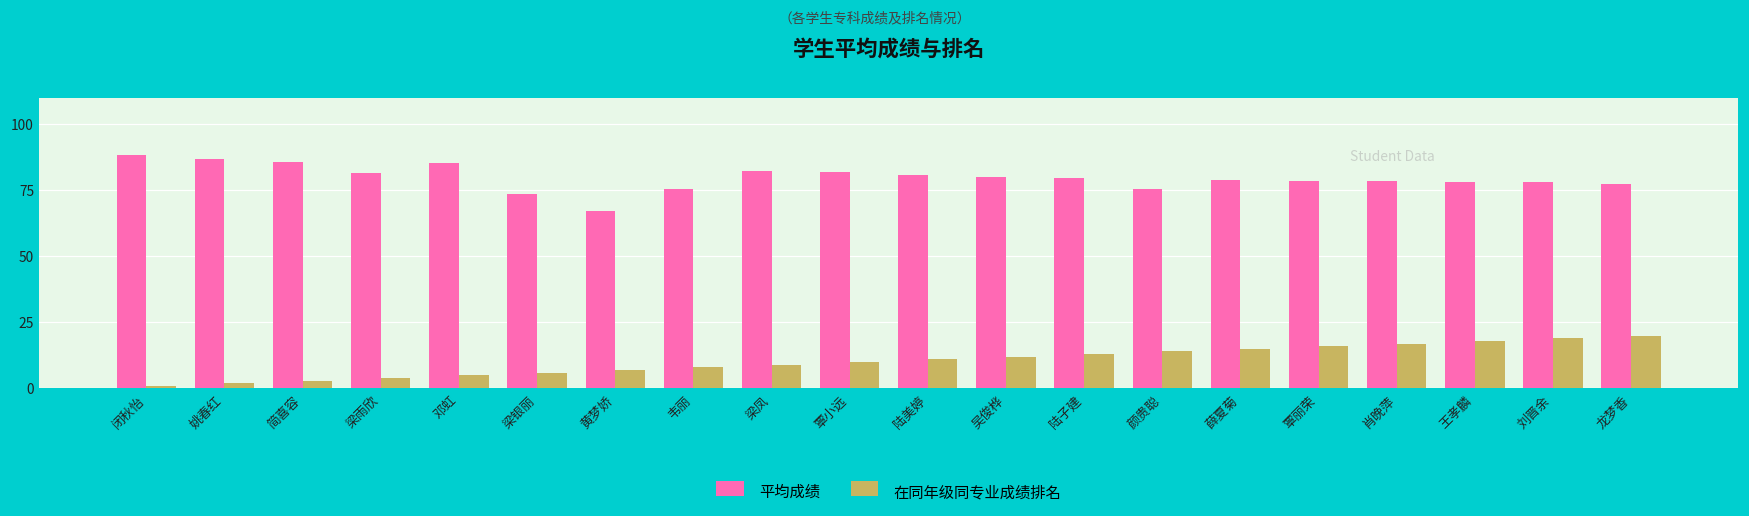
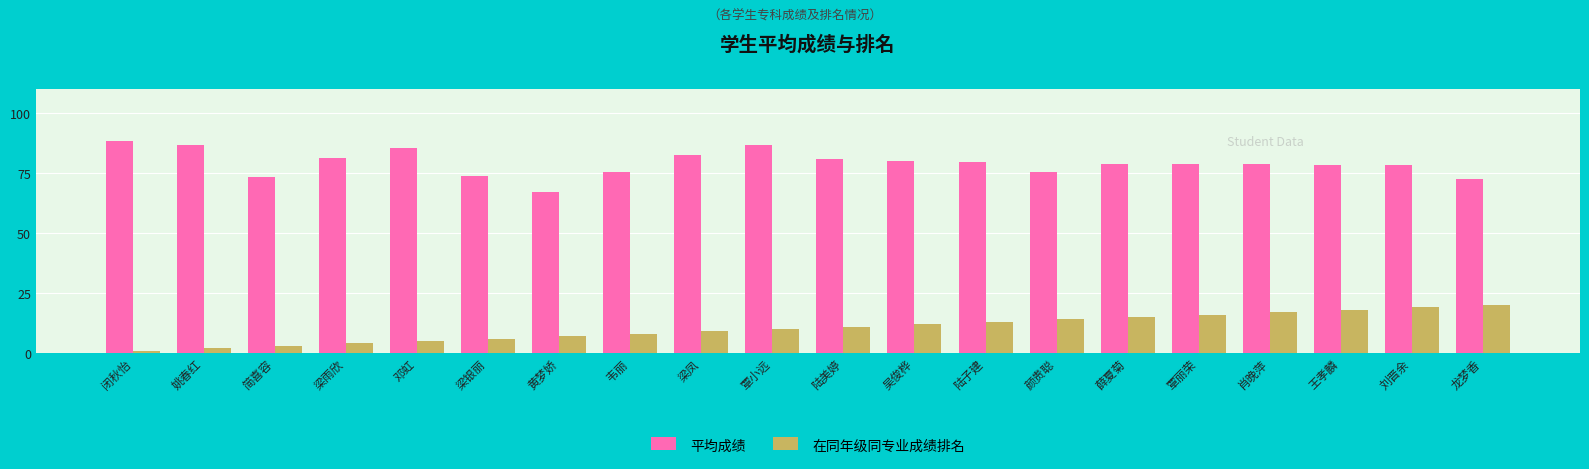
  {
    "平均成绩": {
      "闭秋怡": 88,
      "姚春红": 87,
-     "简喜容": 86,
+     "简喜容": 73,
      "梁雨欣": 81,
      "邓虹": 85,
      "梁银丽": 74,
      "黄梦娇": 67,
      "韦丽": 76,
      "梁凤": 82,
-     "覃小远": 82,
+     "覃小远": 87,
      "陆美婷": 81,
      "吴俊桦": 80,
      "陆子建": 80,
      "颜贵聪": 76,
      "薛夏菊": 79,
      "覃丽荣": 79,
      "肖晚萍": 79,
      "王孝麟": 78,
      "刘晋余": 78,
-     "龙梦香": 77
+     "龙梦香": 72
    },
    "在同年级同专业成绩排名": {
      "姚春红": 2,
      "简喜容": 3,
      "梁雨欣": 4,
      "邓虹": 5,
      "梁银丽": 6,
      "黄梦娇": 7,
      "韦丽": 8,
      "梁凤": 9,
      "覃小远": 10,
      "陆美婷": 11,
      "吴俊桦": 12,
      "陆子建": 13,
      "颜贵聪": 14,
      "薛夏菊": 15,
      "覃丽荣": 16,
      "肖晚萍": 17,
      "王孝麟": 18,
      "刘晋余": 19,
      "龙梦香": 20
    }
  }
